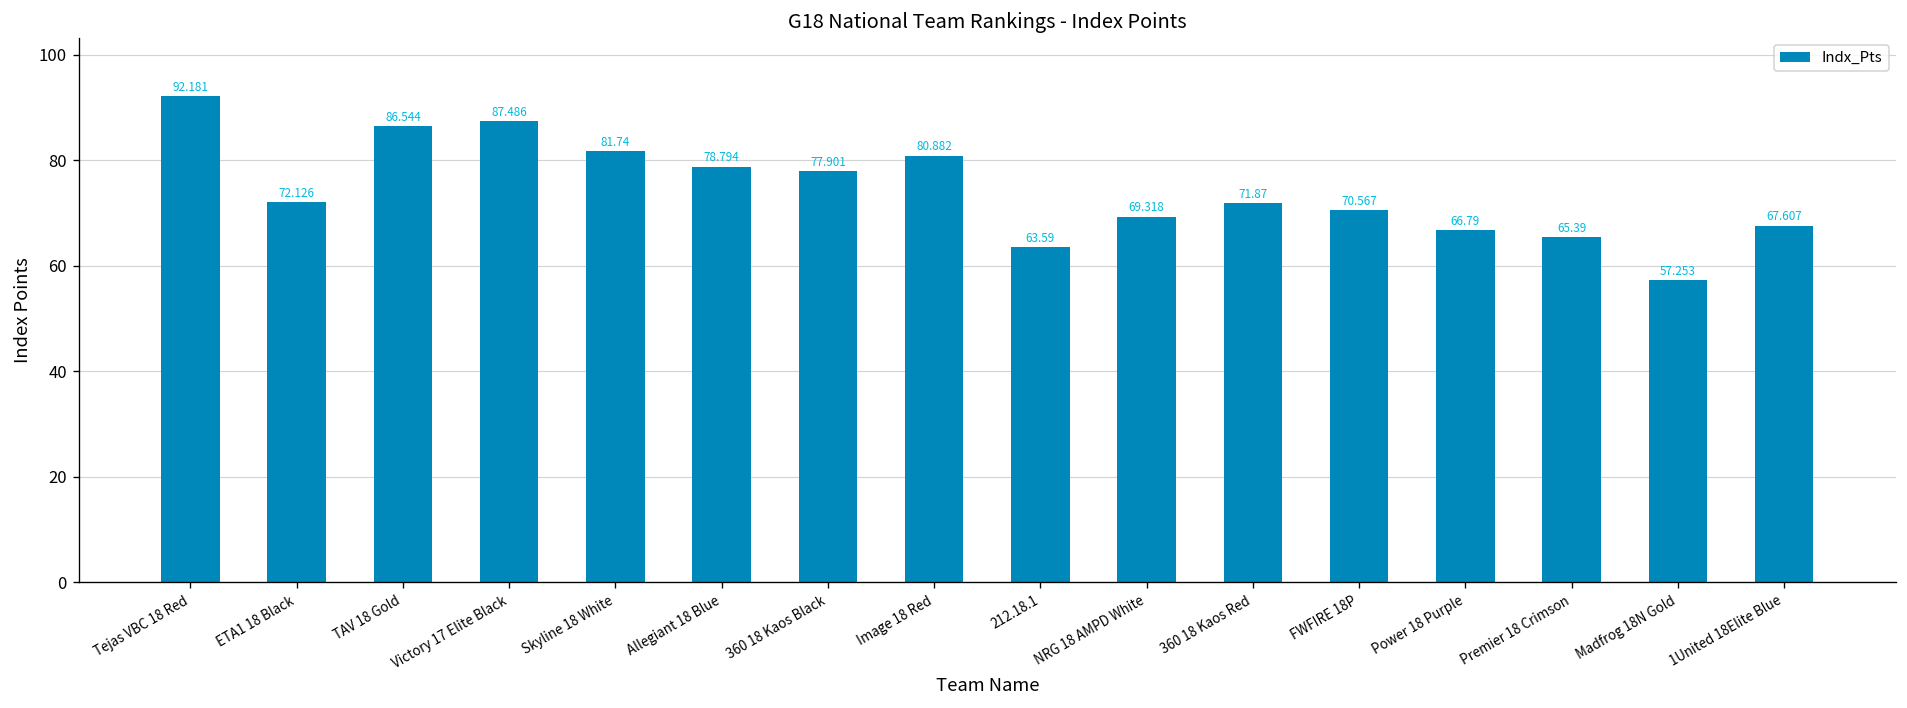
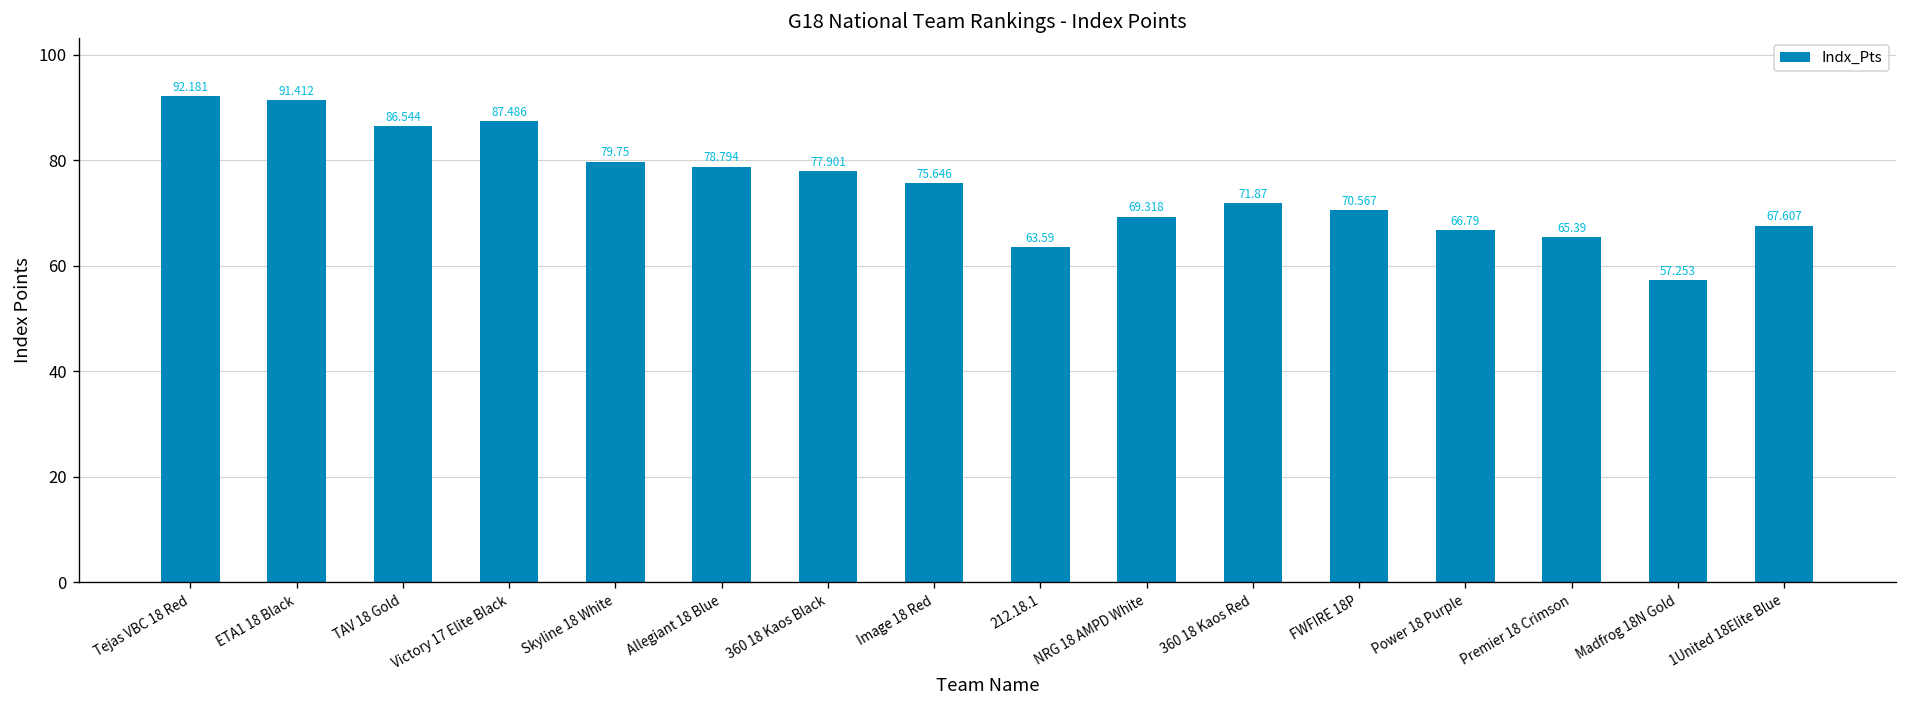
  {
    "Tejas VBC 18 Red": 92.181,
-   "ETA1 18 Black": 72.126,
+   "ETA1 18 Black": 91.412,
    "TAV 18 Gold": 86.544,
    "Victory 17 Elite Black": 87.486,
-   "Skyline 18 White": 81.74,
+   "Skyline 18 White": 79.75,
    "Allegiant 18 Blue": 78.794,
    "360 18 Kaos Black": 77.901,
-   "Image 18 Red": 80.882,
+   "Image 18 Red": 75.646,
    "212.18.1": 63.59,
    "NRG 18 AMPD White": 69.318,
    "360 18 Kaos Red": 71.87,
    "FWFIRE 18P": 70.567,
    "Power 18 Purple": 66.79,
    "Premier 18 Crimson": 65.39,
    "Madfrog 18N Gold": 57.253,
    "1United 18Elite Blue": 67.607
  }
